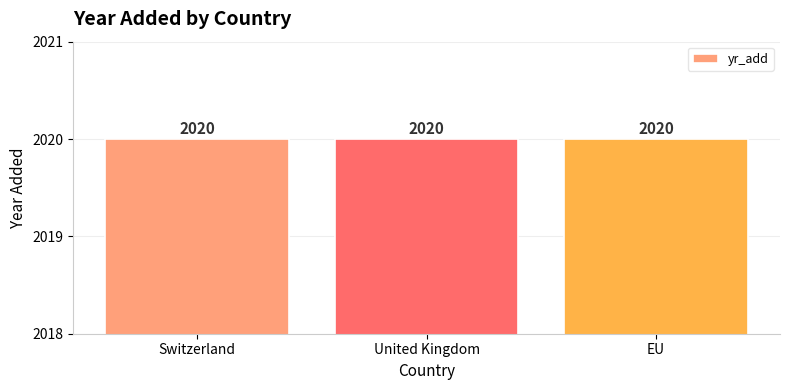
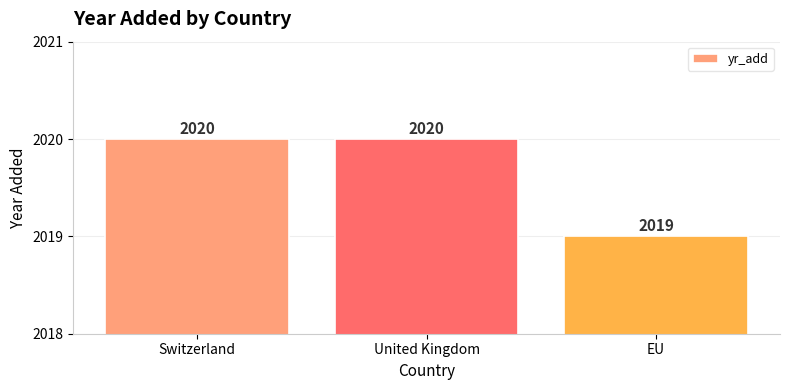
  {
    "Switzerland": 2020,
    "United Kingdom": 2020,
-   "EU": 2020
+   "EU": 2019
  }
